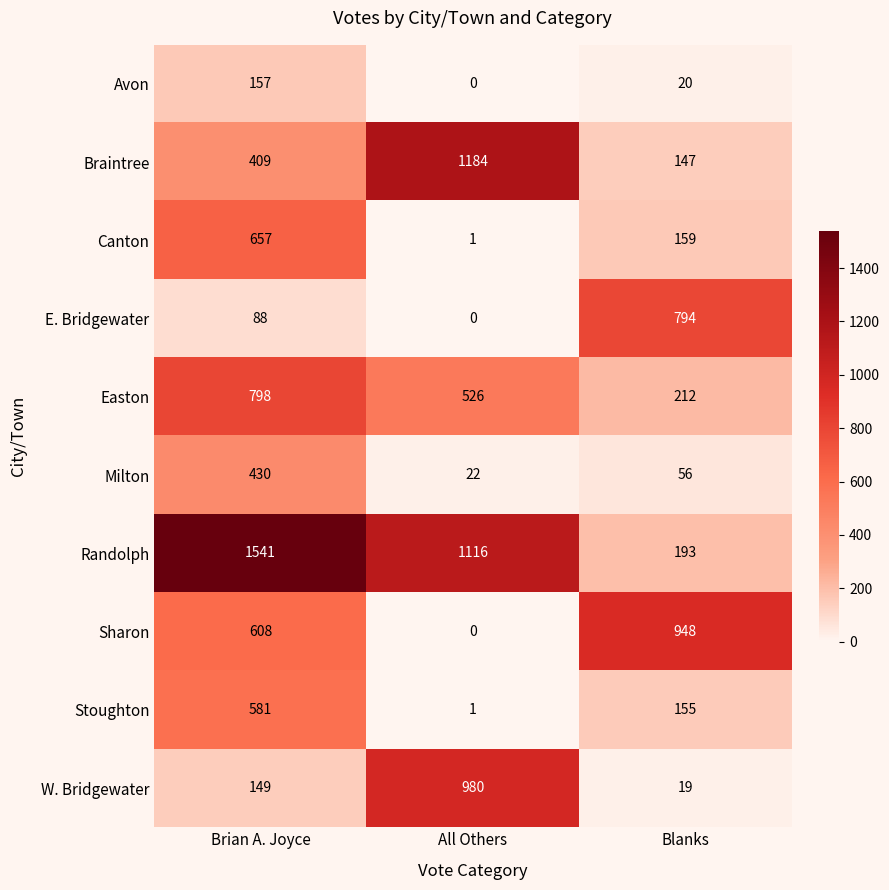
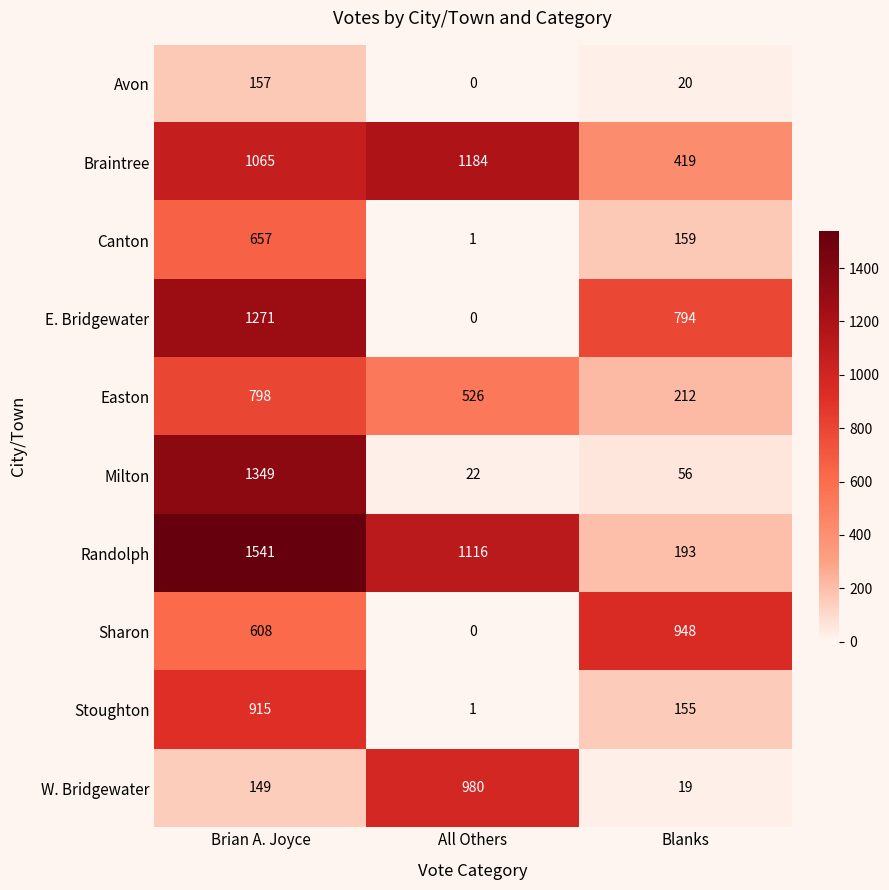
  {
    "Avon": {
      "Brian A. Joyce": 157,
      "All Others": 0,
      "Blanks": 20
    },
    "Braintree": {
-     "Brian A. Joyce": 409,
+     "Brian A. Joyce": 1065,
      "All Others": 1184,
-     "Blanks": 147
+     "Blanks": 419
    },
    "Canton": {
      "Brian A. Joyce": 657,
      "All Others": 1,
      "Blanks": 159
    },
    "E. Bridgewater": {
-     "Brian A. Joyce": 88,
+     "Brian A. Joyce": 1271,
      "All Others": 0,
      "Blanks": 794
    },
    "Easton": {
      "Brian A. Joyce": 798,
      "All Others": 526,
      "Blanks": 212
    },
    "Milton": {
-     "Brian A. Joyce": 430,
+     "Brian A. Joyce": 1349,
      "All Others": 22,
      "Blanks": 56
    },
    "Randolph": {
      "Brian A. Joyce": 1541,
      "All Others": 1116,
      "Blanks": 193
    },
    "Sharon": {
      "Brian A. Joyce": 608,
      "All Others": 0,
      "Blanks": 948
    },
    "Stoughton": {
-     "Brian A. Joyce": 581,
+     "Brian A. Joyce": 915,
      "All Others": 1,
      "Blanks": 155
    },
    "W. Bridgewater": {
      "Brian A. Joyce": 149,
      "All Others": 980,
      "Blanks": 19
    }
  }
